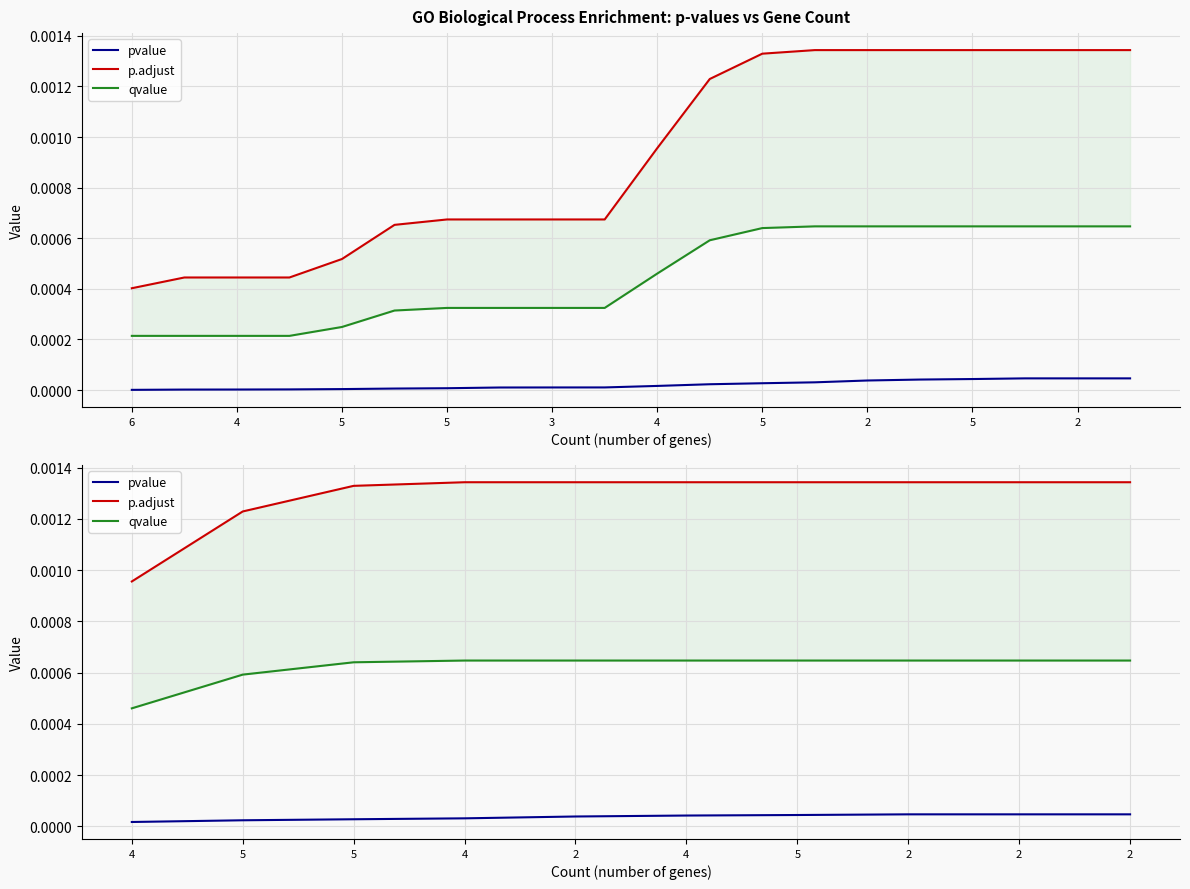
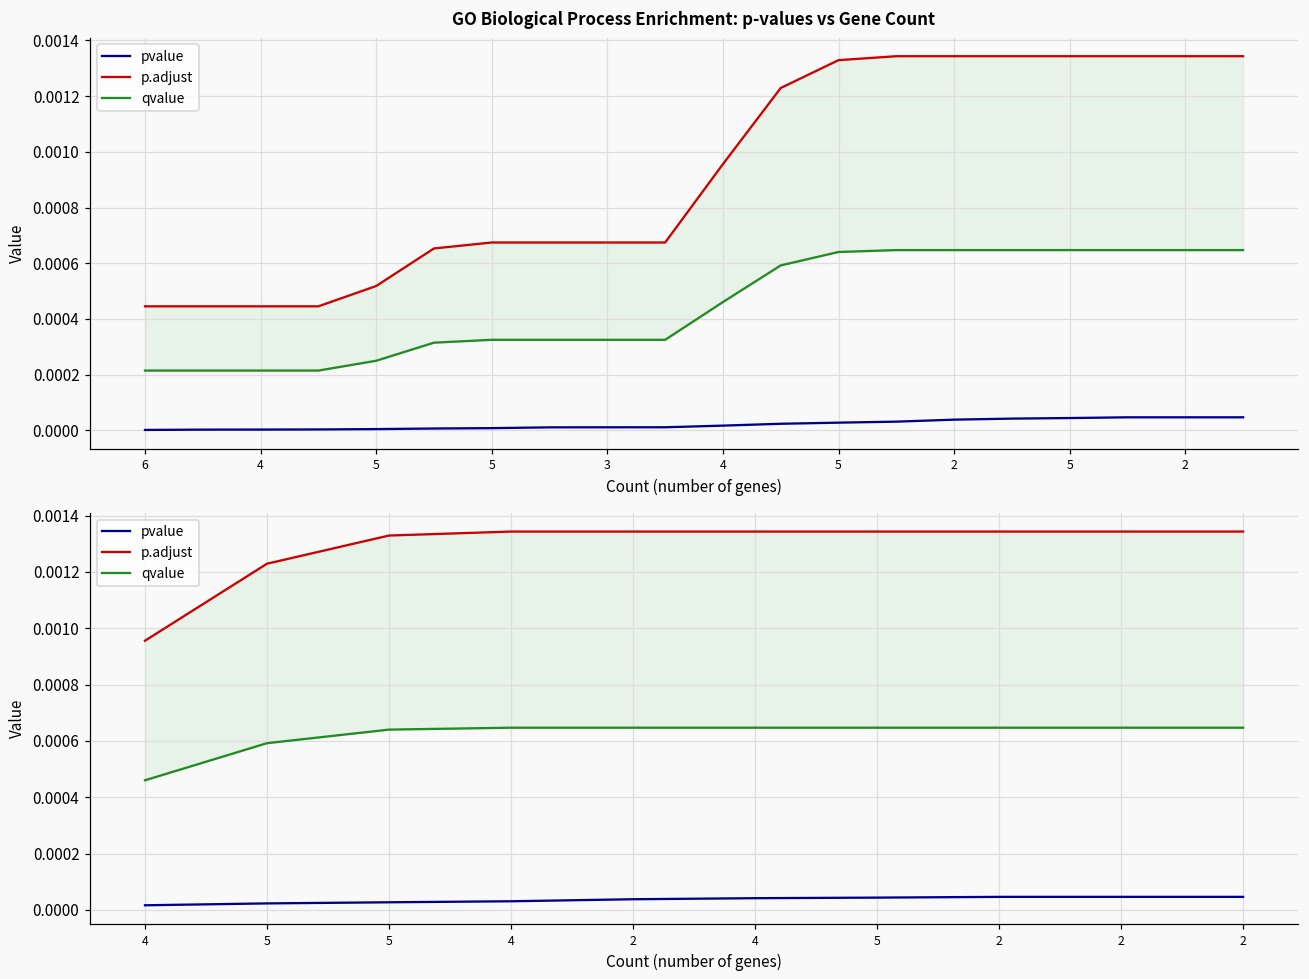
  {
    "GO Biological Process Enrichment: p-values vs Gene Count": {
      "pvalue": {
        "6": 0.00000
      },
      "p.adjust": {
-       "6": 0.00040
+       "6": 0.00045
      },
      "qvalue": {
        "6": 0.00021
      }
    }
  }
